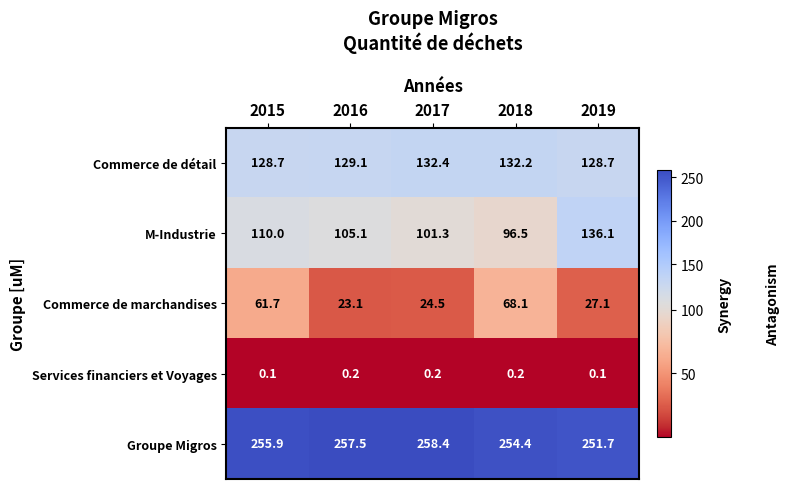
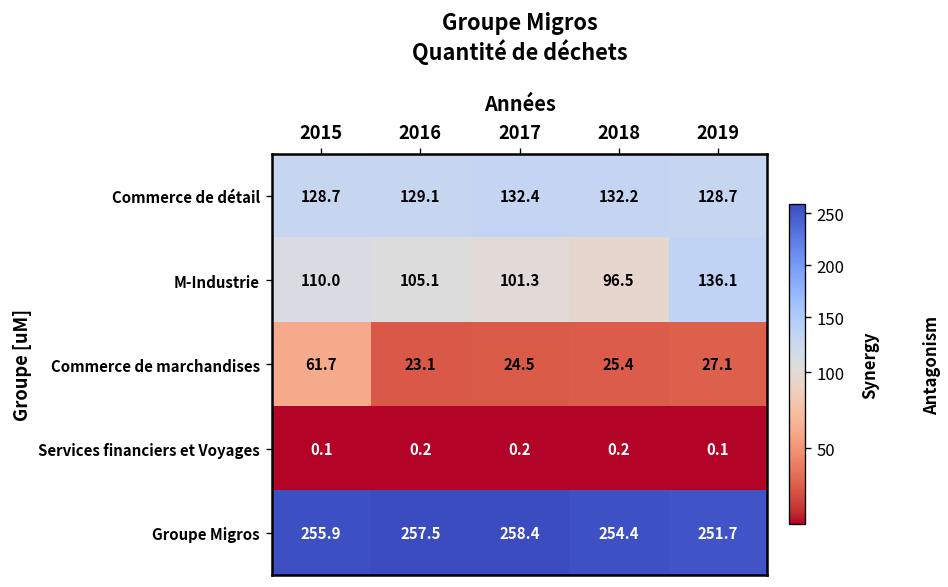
  {
    "Commerce de détail": {
      "2015": 128.7,
      "2016": 129.1,
      "2017": 132.4,
      "2018": 132.2,
      "2019": 128.7
    },
    "M-Industrie": {
      "2015": 110.0,
      "2016": 105.1,
      "2017": 101.3,
      "2018": 96.5,
      "2019": 136.1
    },
    "Commerce de marchandises": {
      "2015": 61.7,
      "2016": 23.1,
      "2017": 24.5,
-     "2018": 68.1,
+     "2018": 25.4,
      "2019": 27.1
    },
    "Services financiers et Voyages": {
      "2015": 0.1,
      "2016": 0.2,
      "2017": 0.2,
      "2018": 0.2,
      "2019": 0.1
    },
    "Groupe Migros": {
      "2015": 255.9,
      "2016": 257.5,
      "2017": 258.4,
      "2018": 254.4,
      "2019": 251.7
    }
  }
